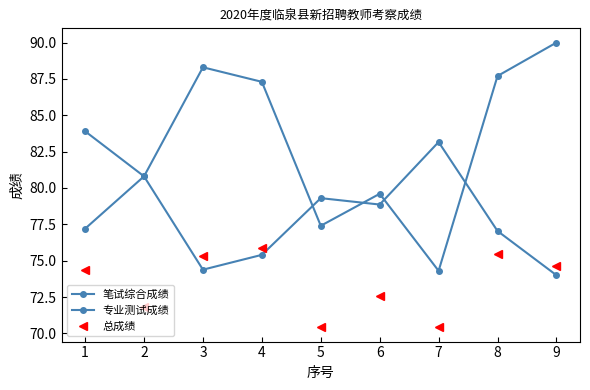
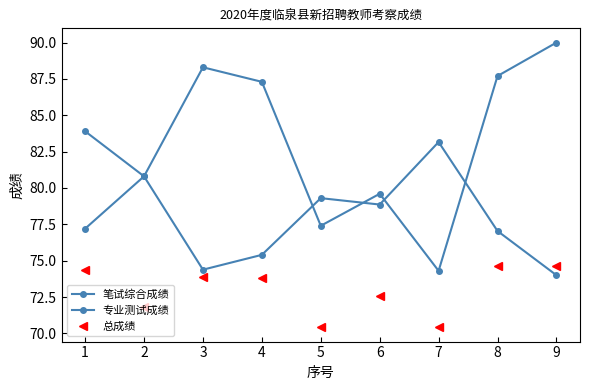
  {
    "总成绩": {
      "1": 74.4,
-     "3": 75.3,
-     "4": 75.9,
+     "3": 73.9,
+     "4": 73.8,
      "5": 70.4,
      "6": 72.6,
      "7": 70.4,
-     "8": 75.5,
+     "8": 74.7,
      "9": 74.6
    }
  }
